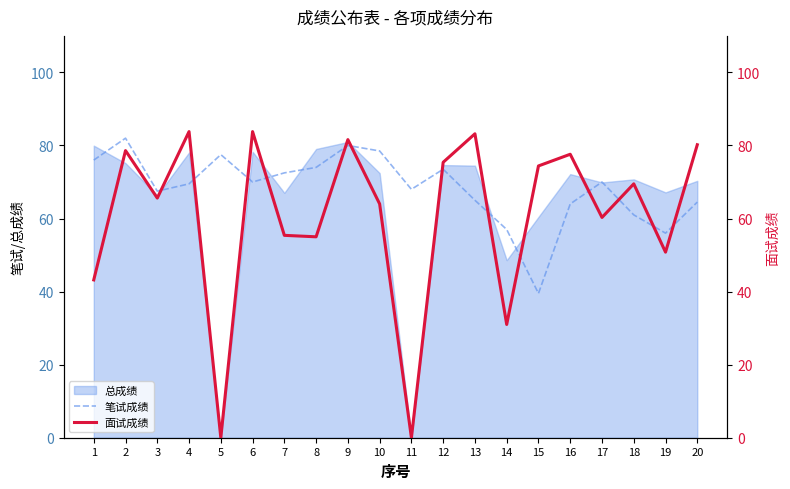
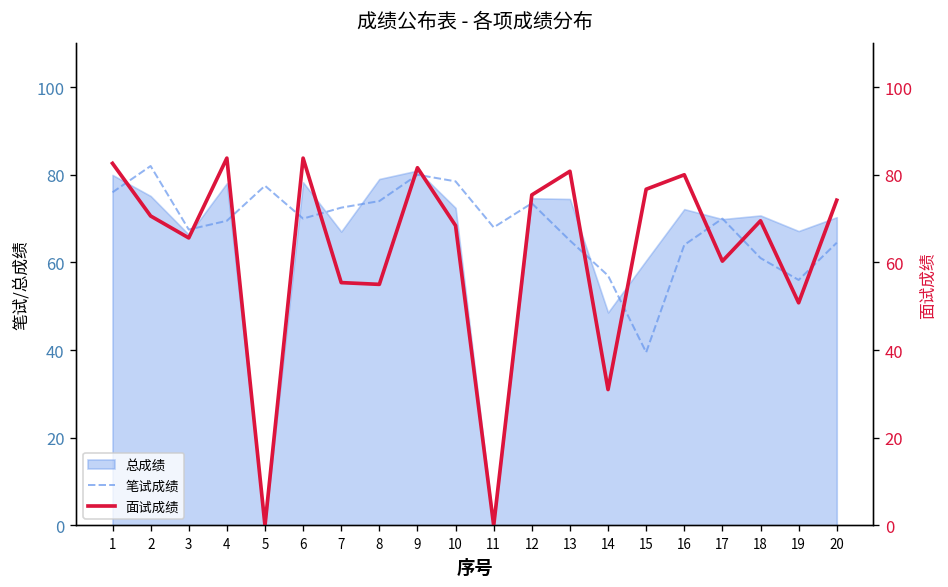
  {
    "面试成绩": {
-     "1": 43,
-     "2": 79,
+     "1": 83,
+     "2": 71,
      "3": 66,
      "4": 84,
      "5": 0,
      "6": 84,
      "7": 55,
      "8": 55,
      "9": 82,
-     "10": 64,
+     "10": 68,
      "11": 0,
      "12": 75,
-     "13": 83,
+     "13": 81,
      "14": 31,
-     "15": 74,
-     "16": 78,
+     "15": 77,
+     "16": 80,
      "17": 60,
      "18": 70,
      "19": 51,
-     "20": 80
+     "20": 74
    }
  }
